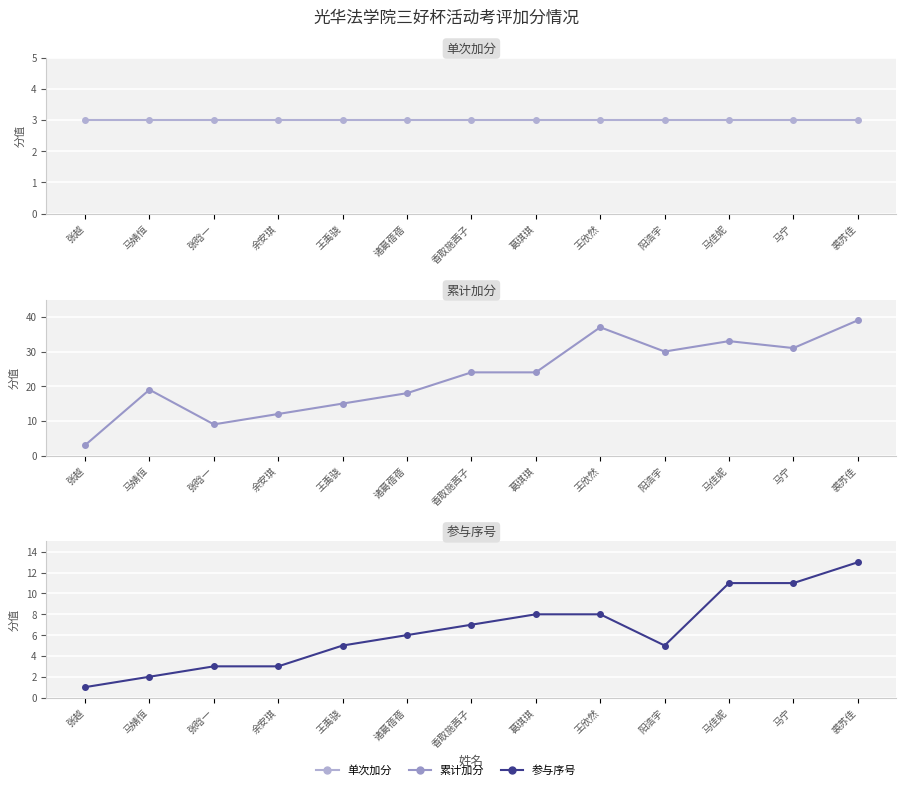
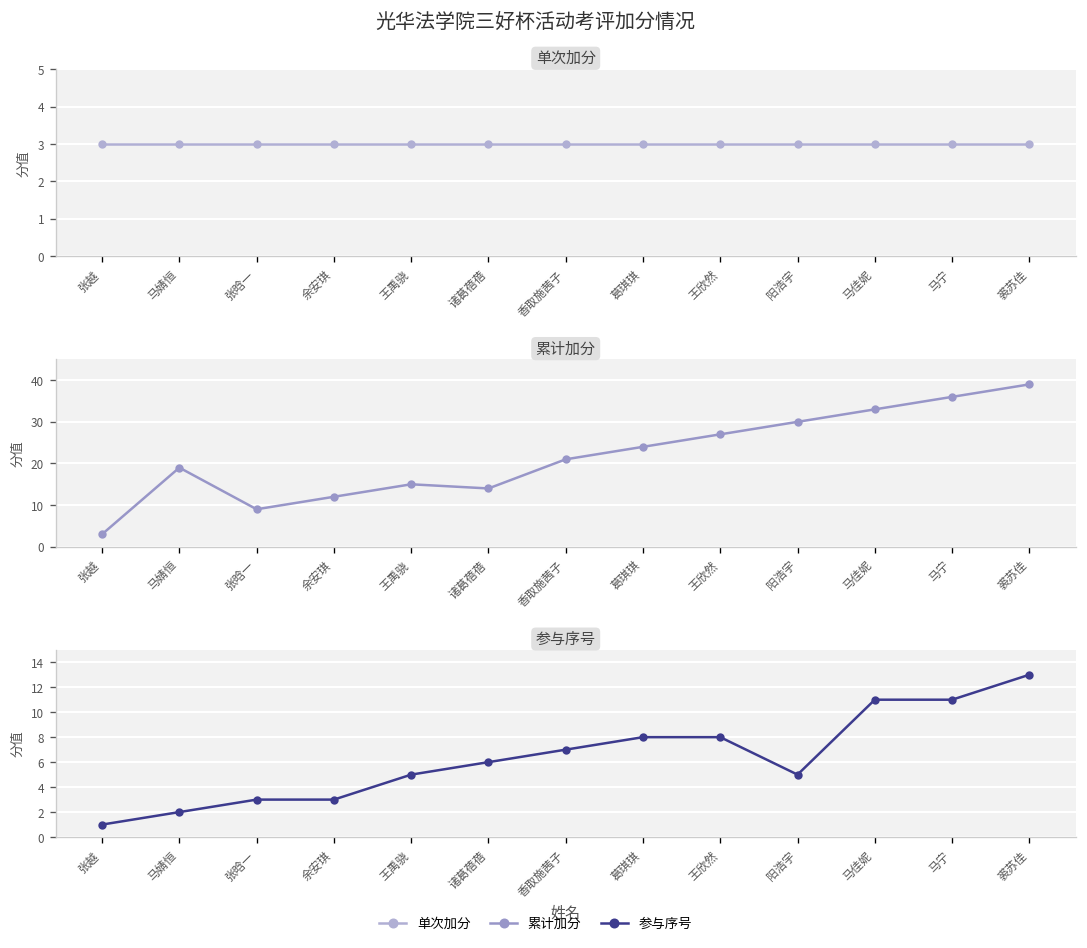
  {
    "单次加分": {
      "张越": 3.0,
      "马婧恒": 3.0,
      "张晗一": 3.0,
      "余安琪": 3.0,
      "王禹骁": 3.0,
      "诸葛蓓蓓": 3.0,
      "香取施茜子": 3.0,
      "葛琪琪": 3.0,
      "王欣然": 3.0,
      "阳浩宇": 3.0,
      "马佳妮": 3.0,
      "马宁": 3.0,
      "裘苏佳": 3.0
    },
    "累计加分": {
      "张越": 3,
      "马婧恒": 19,
      "张晗一": 9,
      "余安琪": 12,
      "王禹骁": 15,
-     "诸葛蓓蓓": 18,
-     "香取施茜子": 24,
+     "诸葛蓓蓓": 14,
+     "香取施茜子": 21,
      "葛琪琪": 24,
-     "王欣然": 37,
+     "王欣然": 27,
      "阳浩宇": 30,
      "马佳妮": 33,
-     "马宁": 31,
+     "马宁": 36,
      "裘苏佳": 39
    },
    "参与序号": {
      "张越": 1.0,
      "马婧恒": 2.0,
      "张晗一": 3.0,
      "余安琪": 3.0,
      "王禹骁": 5.0,
      "诸葛蓓蓓": 6.0,
      "香取施茜子": 7.0,
      "葛琪琪": 8.0,
      "王欣然": 8.0,
      "阳浩宇": 5.0,
      "马佳妮": 11.0,
      "马宁": 11.0,
      "裘苏佳": 13.0
    }
  }
